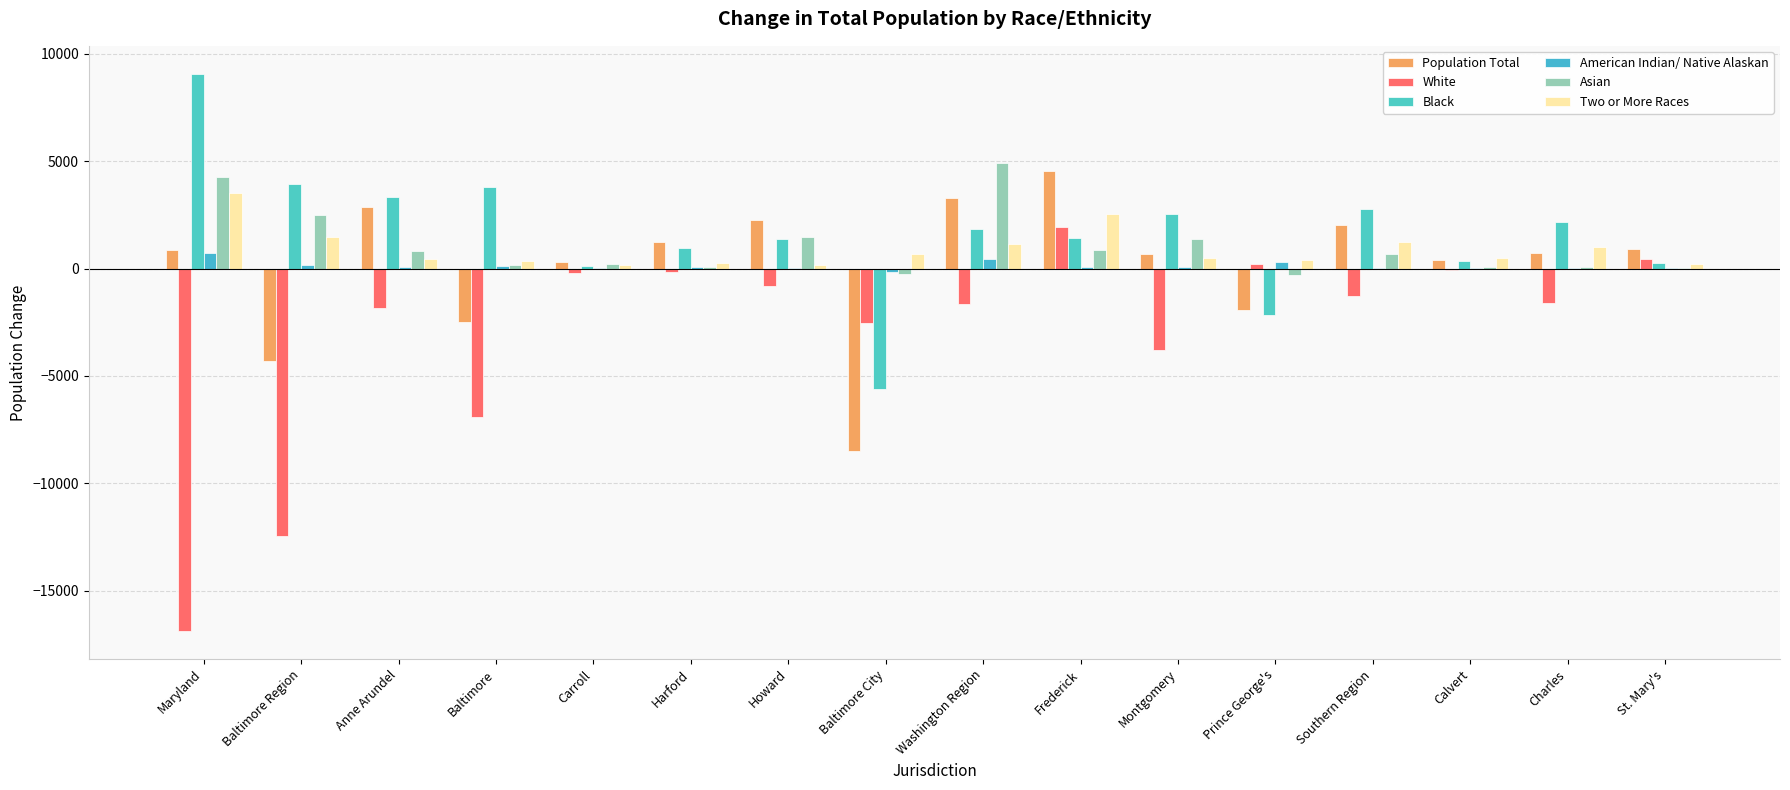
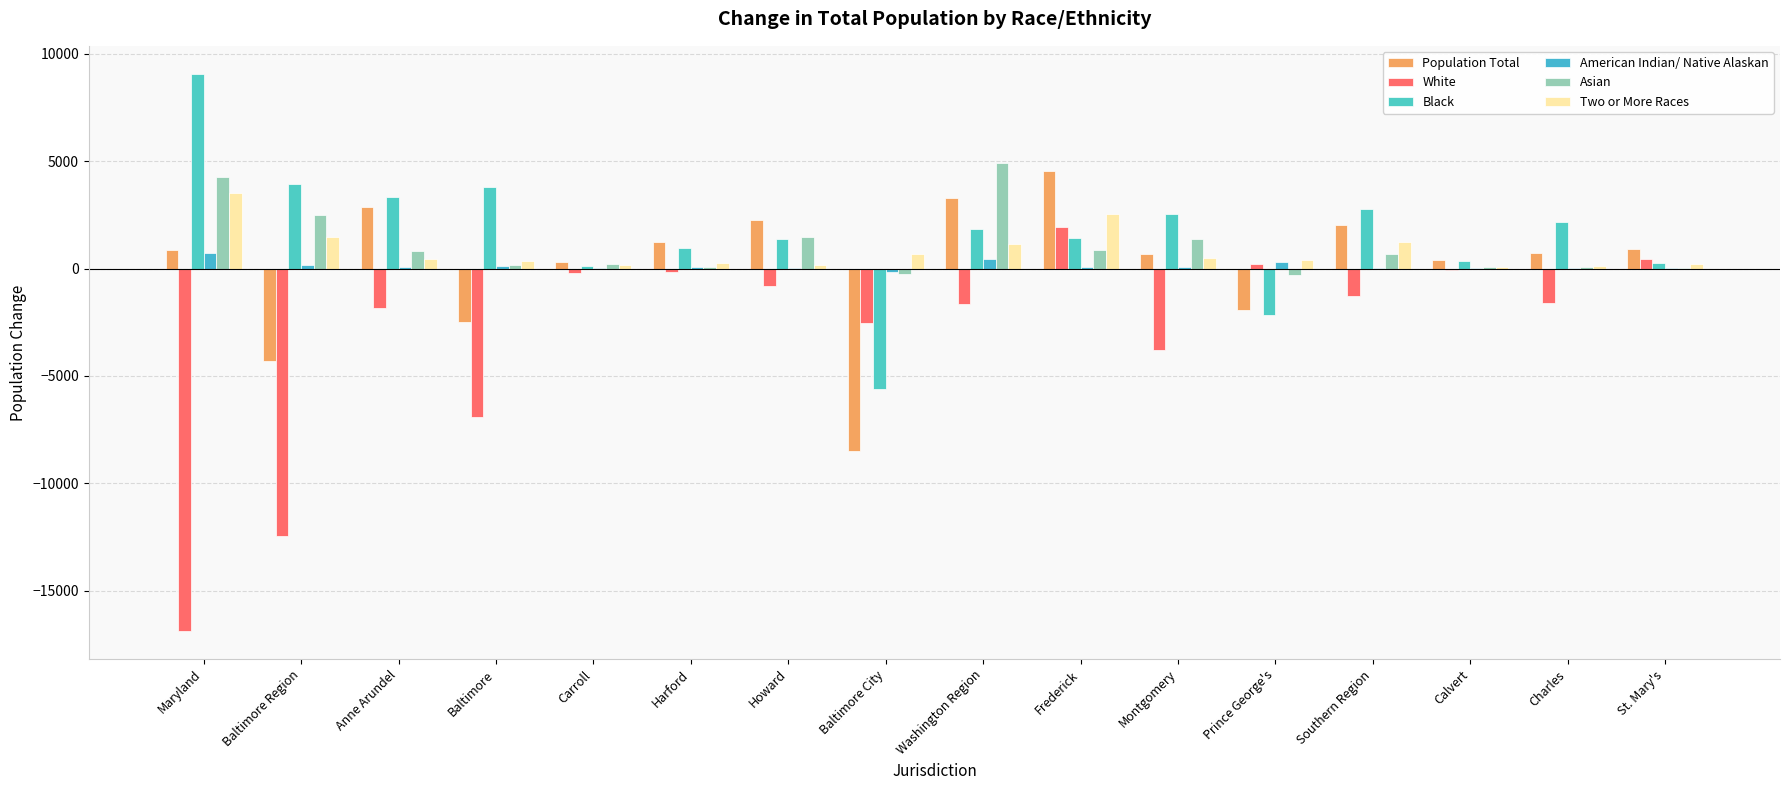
  {
    "Asian": {
      "Maryland": 4200,
      "Baltimore Region": 2500,
      "Anne Arundel": 800,
      "Baltimore": 200,
      "Carroll": 200,
      "Howard": 1500,
      "Baltimore City": -200,
      "Washington Region": 4900,
      "Frederick": 800,
      "Montgomery": 1400,
      "Prince George's": -300,
      "Southern Region": 700
    },
    "Two or More Races": {
      "Maryland": 3500,
      "Baltimore Region": 1500,
      "Anne Arundel": 500,
      "Baltimore": 300,
      "Carroll": 200,
      "Harford": 300,
      "Howard": 200,
      "Baltimore City": 700,
      "Washington Region": 1100,
      "Frederick": 2500,
      "Montgomery": 500,
      "Prince George's": 400,
      "Southern Region": 1200,
-     "Calvert": 500,
-     "Charles": 1000,
+     "Calvert": 100,
+     "Charles": 100,
      "St. Mary's": 200
    }
  }
